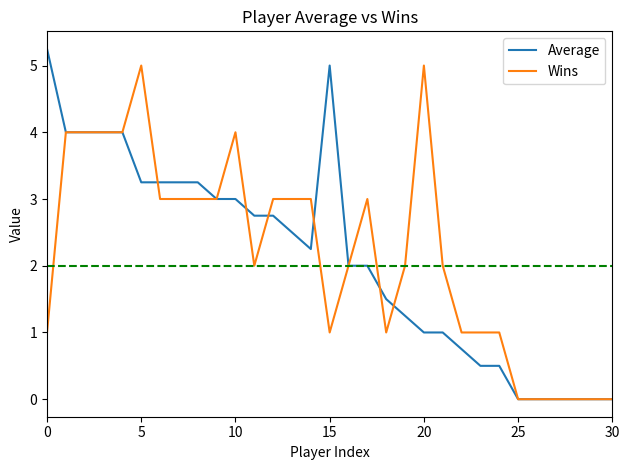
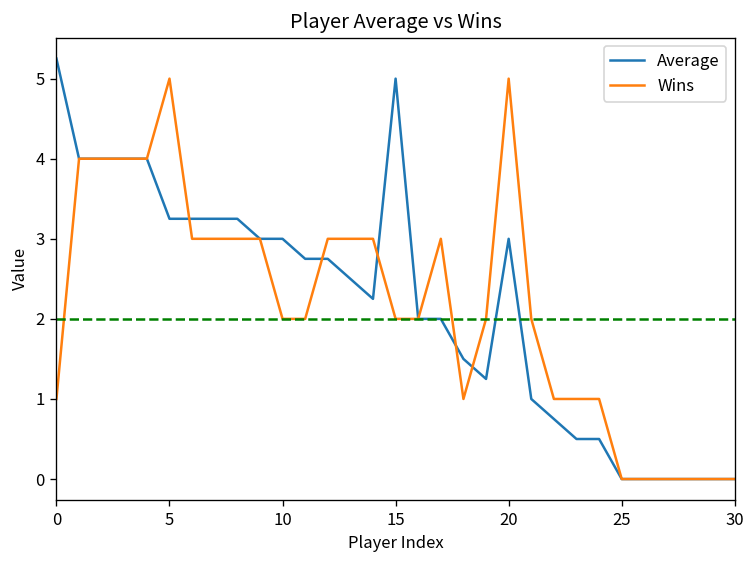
  {
    "Average": {
      "0": 5.3,
      "5": 3.3,
      "10": 3,
      "15": 5,
-     "20": 1
+     "20": 3
    },
    "Wins": {
      "0": 1,
      "5": 5,
-     "10": 4,
-     "15": 1,
+     "10": 2,
+     "15": 2,
      "20": 5
    }
  }
